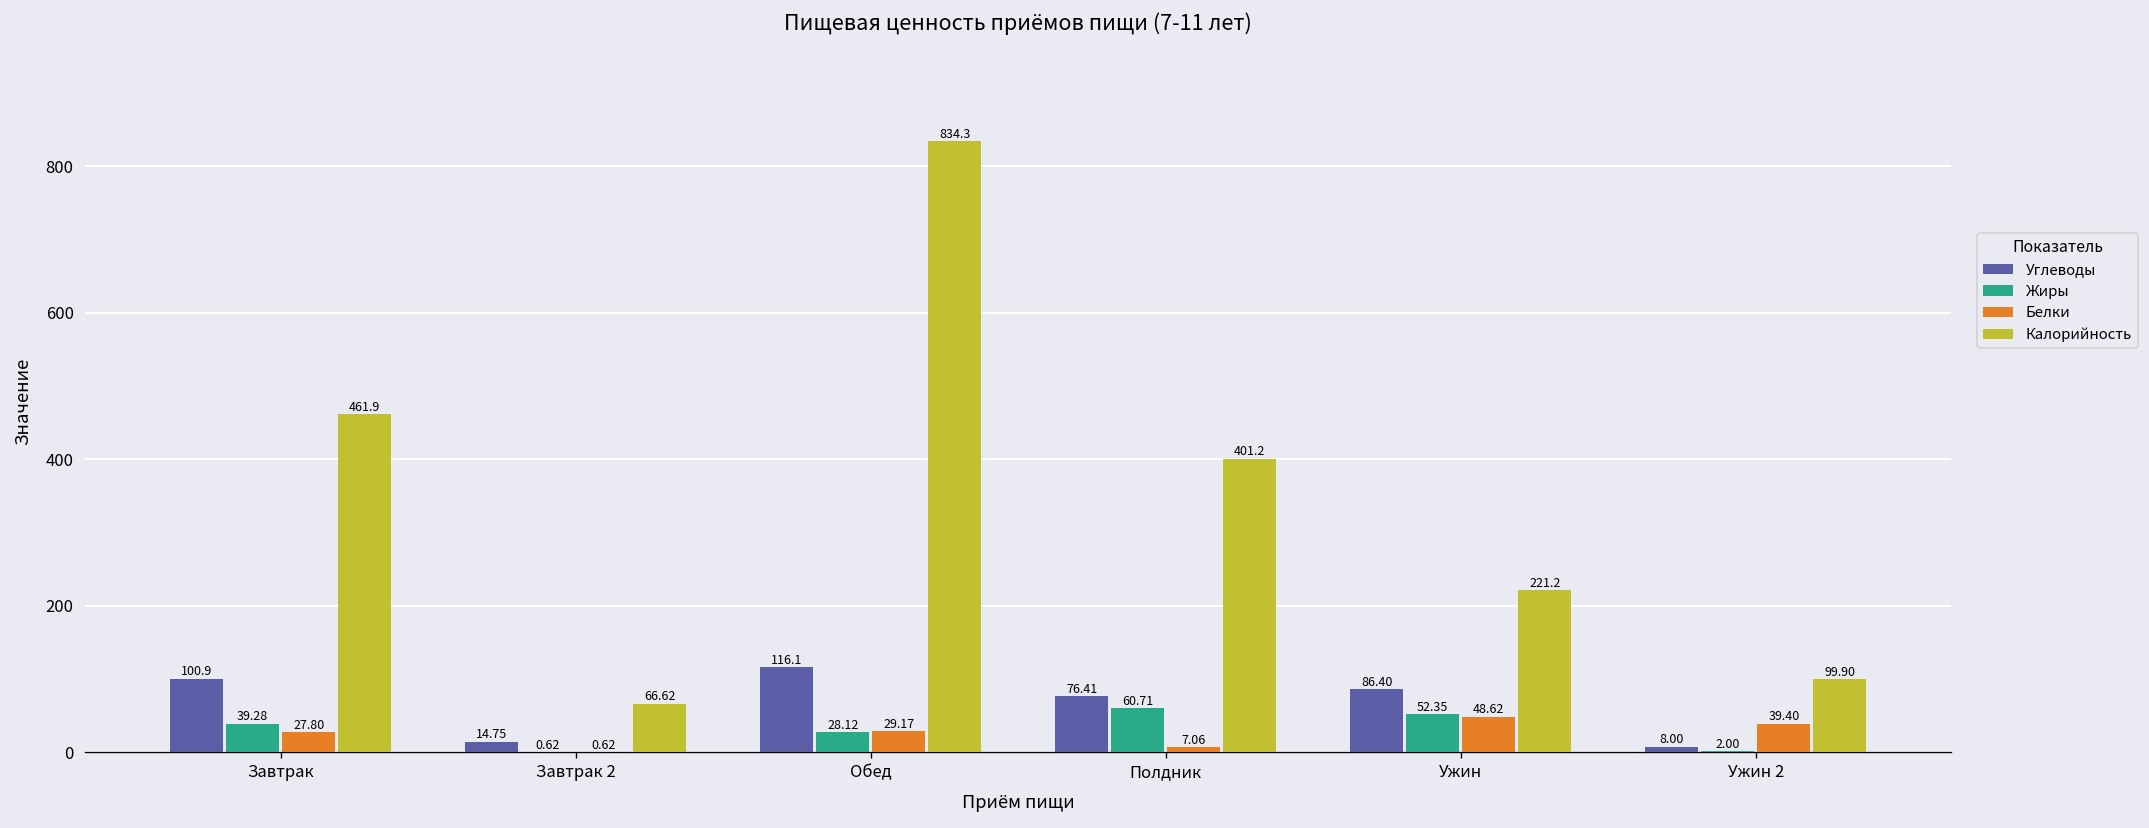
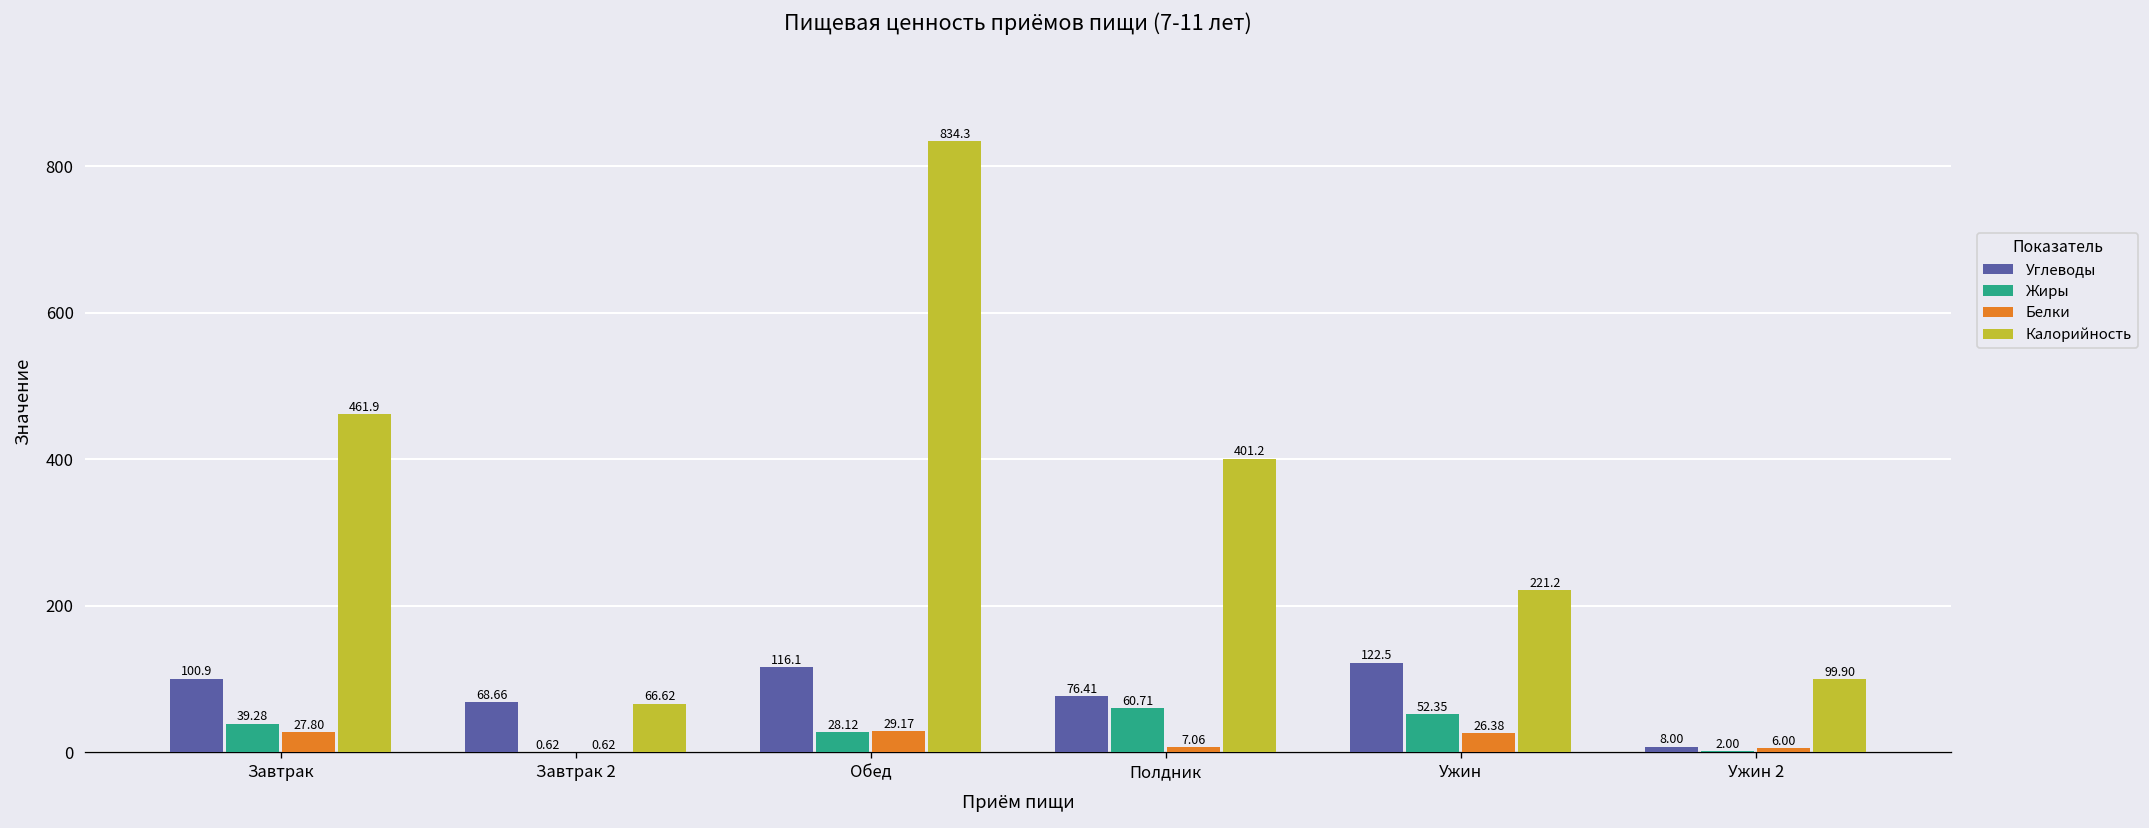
  {
    "Углеводы": {
      "Завтрак": 100.9,
-     "Завтрак 2": 14.75,
+     "Завтрак 2": 68.66,
      "Обед": 116.1,
      "Полдник": 76.41,
-     "Ужин": 86.40,
+     "Ужин": 122.5,
      "Ужин 2": 8.00
    },
    "Жиры": {
      "Завтрак": 39.28,
      "Завтрак 2": 0.62,
      "Обед": 28.12,
      "Полдник": 60.71,
      "Ужин": 52.35,
      "Ужин 2": 2.00
    },
    "Белки": {
      "Завтрак": 27.80,
      "Завтрак 2": 0.62,
      "Обед": 29.17,
      "Полдник": 7.06,
-     "Ужин": 48.62,
-     "Ужин 2": 39.40
+     "Ужин": 26.38,
+     "Ужин 2": 6.00
    },
    "Калорийность": {
      "Завтрак": 461.9,
      "Завтрак 2": 66.62,
      "Обед": 834.3,
      "Полдник": 401.2,
      "Ужин": 221.2,
      "Ужин 2": 99.90
    }
  }
